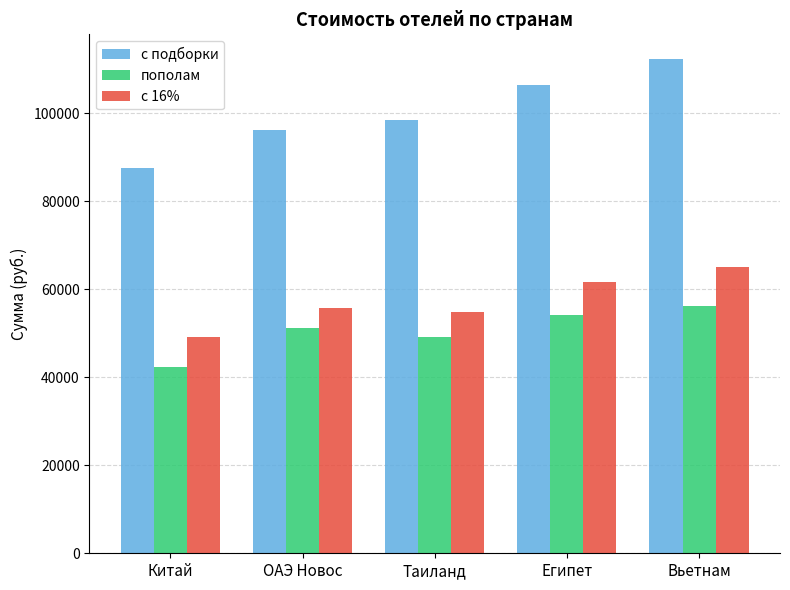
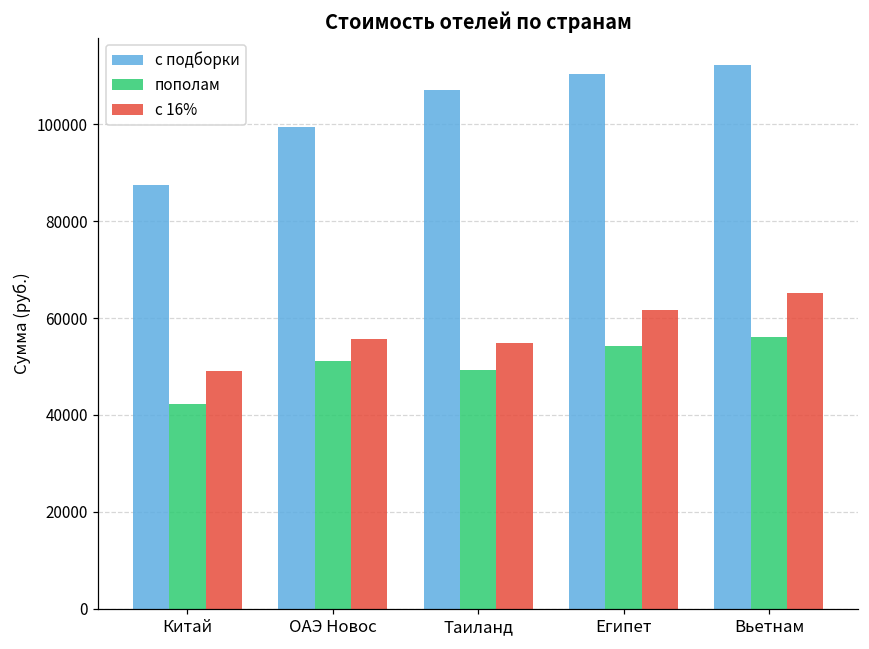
  {
    "с подборки": {
      "Китай": 87000,
-     "ОАЭ Новос": 96000,
-     "Таиланд": 98000,
-     "Египет": 106000,
+     "ОАЭ Новос": 100000,
+     "Таиланд": 107000,
+     "Египет": 110000,
      "Вьетнам": 112000
    },
    "пополам": {
      "Китай": 42000,
      "ОАЭ Новос": 51000,
      "Таиланд": 49000,
      "Египет": 54000,
      "Вьетнам": 56000
    },
    "с 16%": {
      "Китай": 49000,
      "ОАЭ Новос": 56000,
      "Таиланд": 55000,
      "Египет": 62000,
      "Вьетнам": 65000
    }
  }
